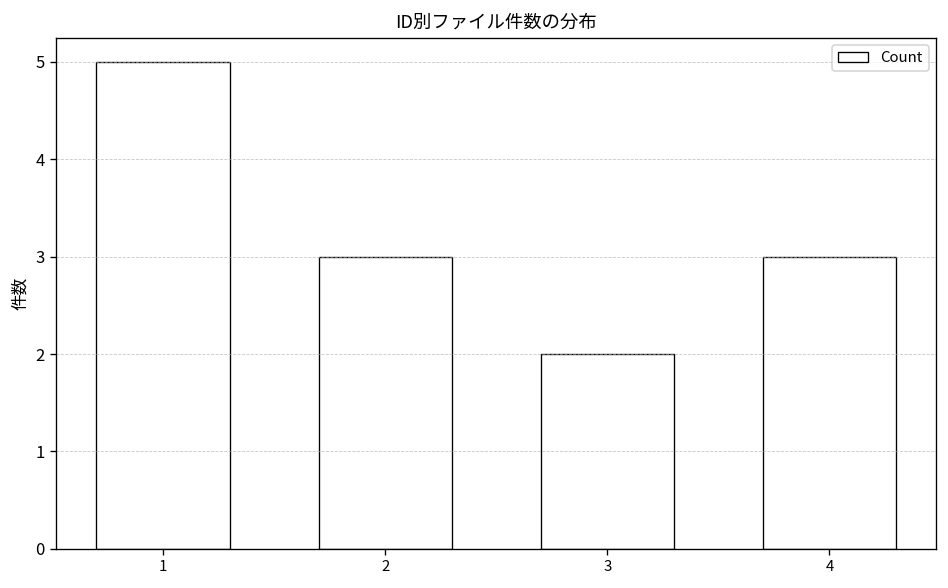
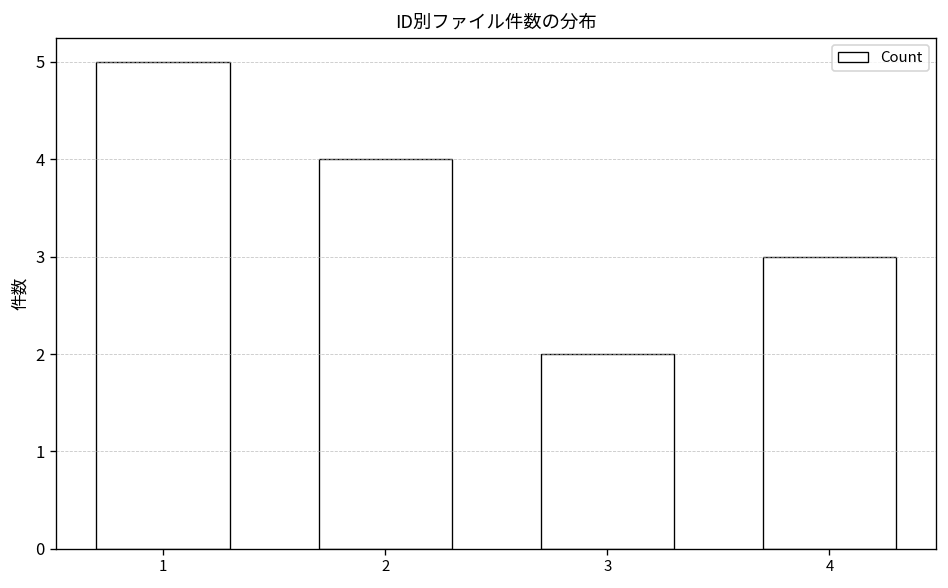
  {
    "1": 5,
-   "2": 3,
+   "2": 4,
    "3": 2,
    "4": 3
  }
